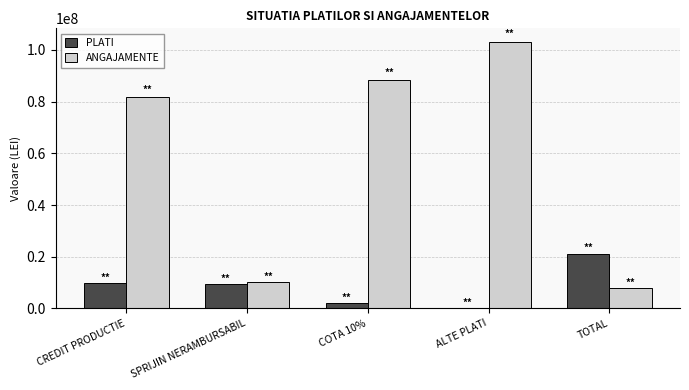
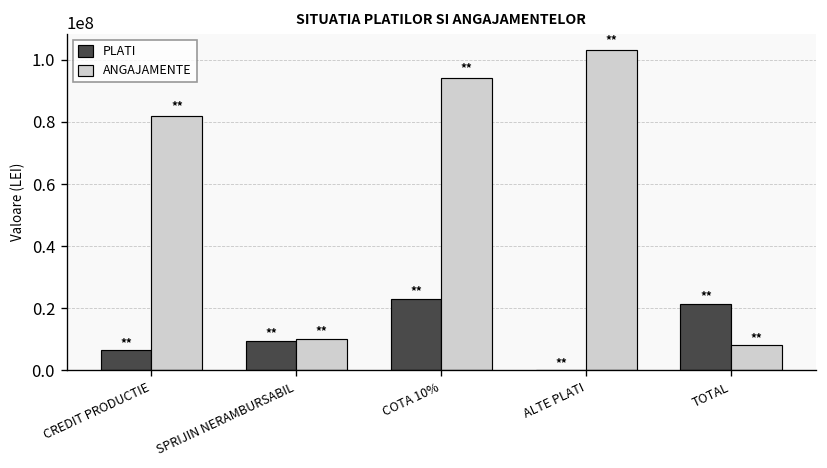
  {
    "PLATI": {
-     "CREDIT PRODUCTIE": 10000000,
+     "CREDIT PRODUCTIE": 6000000,
      "SPRIJIN NERAMBURSABIL": 10000000,
-     "COTA 10%": 2000000,
+     "COTA 10%": 23000000,
      "ALTE PLATI": 0,
      "TOTAL": 21000000
    },
    "ANGAJAMENTE": {
      "CREDIT PRODUCTIE": 82000000,
      "SPRIJIN NERAMBURSABIL": 10000000,
-     "COTA 10%": 88000000,
+     "COTA 10%": 94000000,
      "ALTE PLATI": 103000000,
      "TOTAL": 8000000
    }
  }
